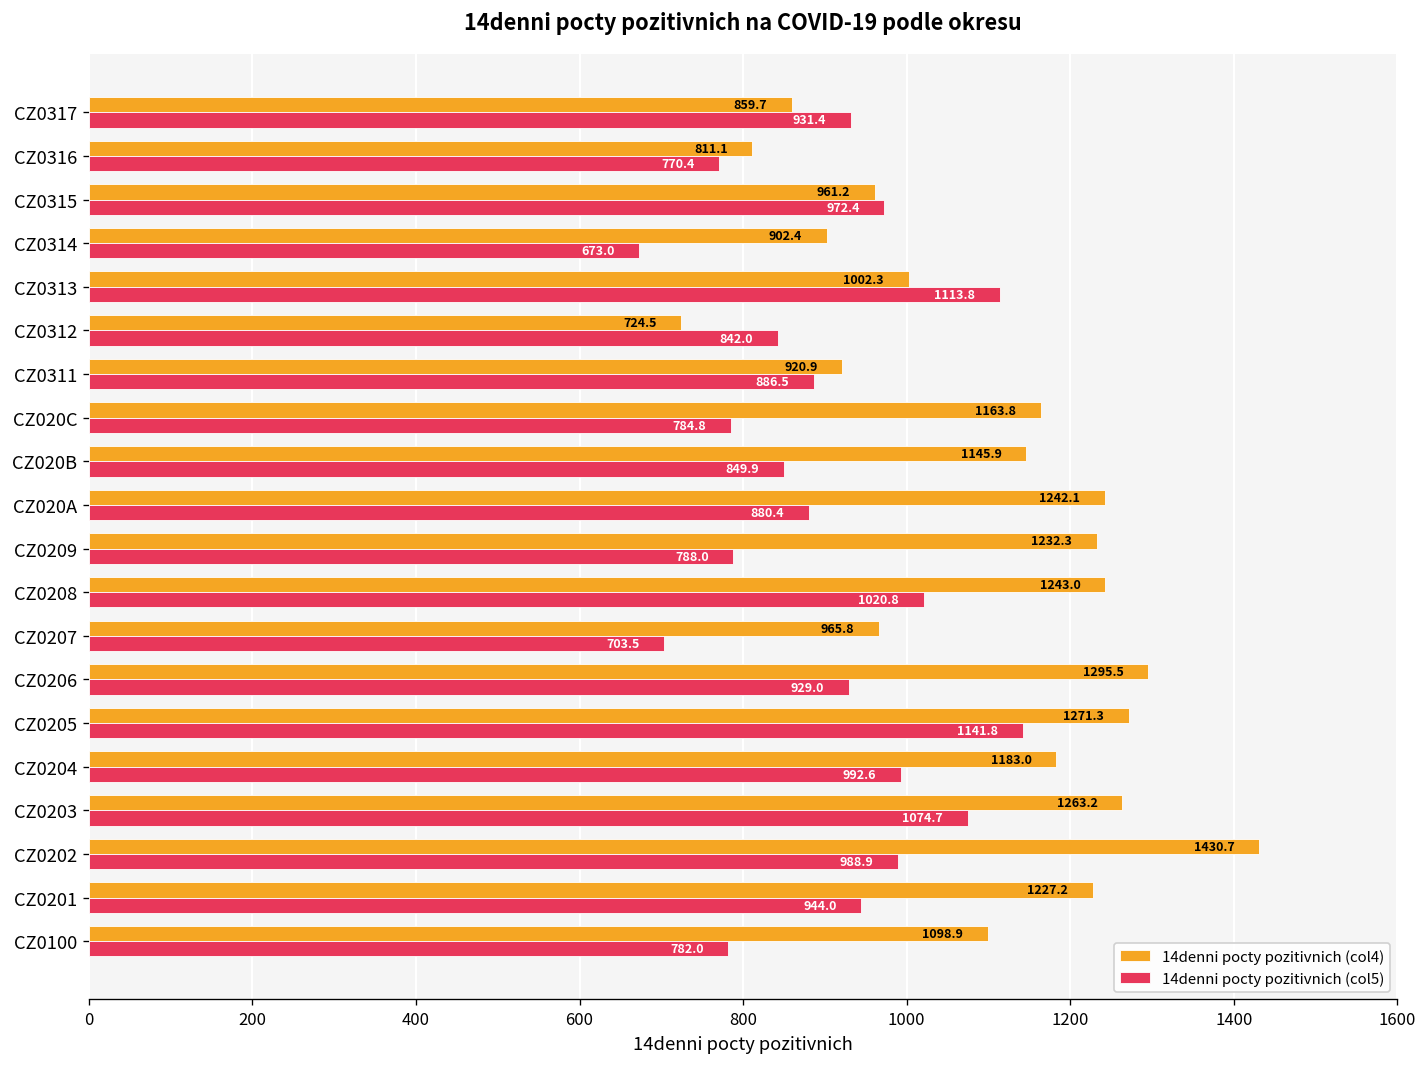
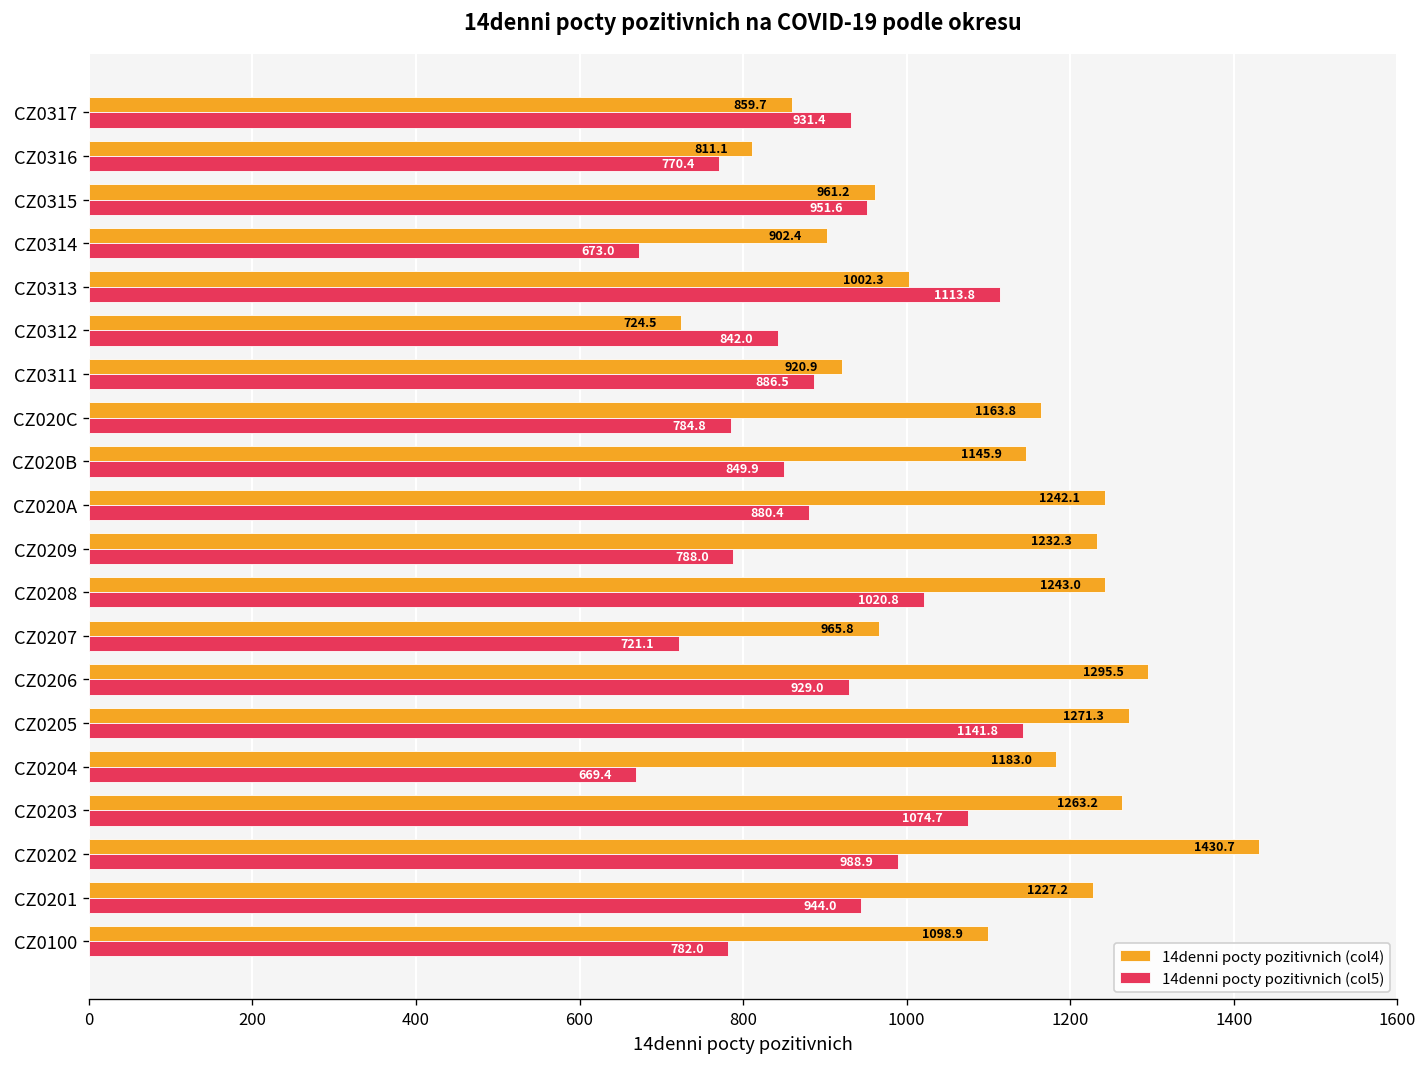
  {
    "14denni pocty pozitivnich (col4)": {
      "CZ0317": 859.7,
      "CZ0316": 811.1,
      "CZ0315": 961.2,
      "CZ0314": 902.4,
      "CZ0313": 1002.3,
      "CZ0312": 724.5,
      "CZ0311": 920.9,
      "CZ020C": 1163.8,
      "CZ020B": 1145.9,
      "CZ020A": 1242.1,
      "CZ0209": 1232.3,
      "CZ0208": 1243.0,
      "CZ0207": 965.8,
      "CZ0206": 1295.5,
      "CZ0205": 1271.3,
      "CZ0204": 1183.0,
      "CZ0203": 1263.2,
      "CZ0202": 1430.7,
      "CZ0201": 1227.2,
      "CZ0100": 1098.9
    },
    "14denni pocty pozitivnich (col5)": {
      "CZ0317": 931.4,
      "CZ0316": 770.4,
-     "CZ0315": 972.4,
+     "CZ0315": 951.6,
      "CZ0314": 673.0,
      "CZ0313": 1113.8,
      "CZ0312": 842.0,
      "CZ0311": 886.5,
      "CZ020C": 784.8,
      "CZ020B": 849.9,
      "CZ020A": 880.4,
      "CZ0209": 788.0,
      "CZ0208": 1020.8,
-     "CZ0207": 703.5,
+     "CZ0207": 721.1,
      "CZ0206": 929.0,
      "CZ0205": 1141.8,
-     "CZ0204": 992.6,
+     "CZ0204": 669.4,
      "CZ0203": 1074.7,
      "CZ0202": 988.9,
      "CZ0201": 944.0,
      "CZ0100": 782.0
    }
  }
